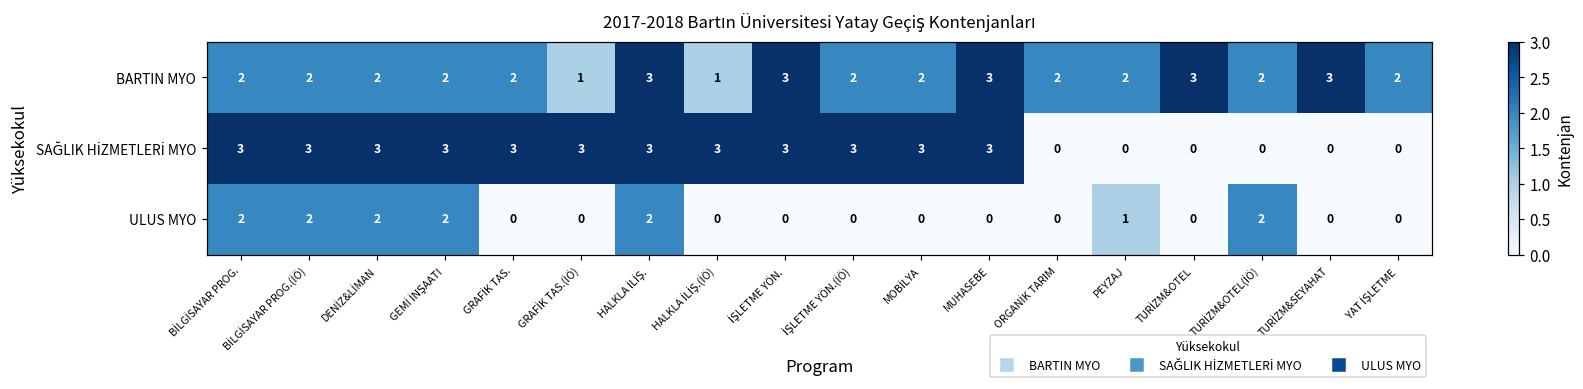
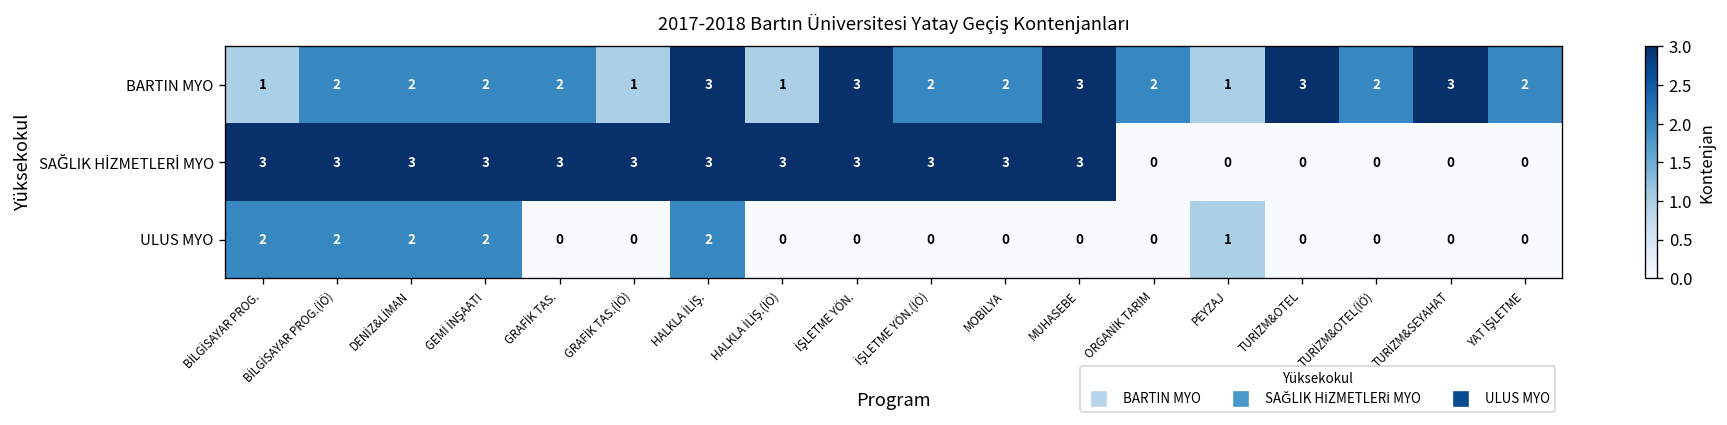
  {
    "BARTIN MYO": {
-     "BİLGİSAYAR PROG.": 2,
+     "BİLGİSAYAR PROG.": 1,
      "BİLGİSAYAR PROG.(İÖ)": 2,
      "DENİZ&LİMAN": 2,
      "GEMİ İNŞAATI": 2,
      "GRAFİK TAS.": 2,
      "GRAFİK TAS.(İÖ)": 1,
      "HALKLA İLİŞ.": 3,
      "HALKLA İLİŞ.(İÖ)": 1,
      "İŞLETME YÖN.": 3,
      "İŞLETME YÖN.(İÖ)": 2,
      "MOBİLYA": 2,
      "MUHASEBE": 3,
      "ORGANİK TARIM": 2,
-     "PEYZAJ": 2,
+     "PEYZAJ": 1,
      "TURİZM&OTEL": 3,
      "TURİZM&OTEL(İÖ)": 2,
      "TURİZM&SEYAHAT": 3,
      "YAT İŞLETME": 2
    },
    "SAĞLIK HİZMETLERİ MYO": {
      "BİLGİSAYAR PROG.": 3,
      "BİLGİSAYAR PROG.(İÖ)": 3,
      "DENİZ&LİMAN": 3,
      "GEMİ İNŞAATI": 3,
      "GRAFİK TAS.": 3,
      "GRAFİK TAS.(İÖ)": 3,
      "HALKLA İLİŞ.": 3,
      "HALKLA İLİŞ.(İÖ)": 3,
      "İŞLETME YÖN.": 3,
      "İŞLETME YÖN.(İÖ)": 3,
      "MOBİLYA": 3,
      "MUHASEBE": 3,
      "ORGANİK TARIM": 0,
      "PEYZAJ": 0,
      "TURİZM&OTEL": 0,
      "TURİZM&OTEL(İÖ)": 0,
      "TURİZM&SEYAHAT": 0,
      "YAT İŞLETME": 0
    },
    "ULUS MYO": {
      "BİLGİSAYAR PROG.": 2,
      "BİLGİSAYAR PROG.(İÖ)": 2,
      "DENİZ&LİMAN": 2,
      "GEMİ İNŞAATI": 2,
      "GRAFİK TAS.": 0,
      "GRAFİK TAS.(İÖ)": 0,
      "HALKLA İLİŞ.": 2,
      "HALKLA İLİŞ.(İÖ)": 0,
      "İŞLETME YÖN.": 0,
      "İŞLETME YÖN.(İÖ)": 0,
      "MOBİLYA": 0,
      "MUHASEBE": 0,
      "ORGANİK TARIM": 0,
      "PEYZAJ": 1,
      "TURİZM&OTEL": 0,
-     "TURİZM&OTEL(İÖ)": 2,
+     "TURİZM&OTEL(İÖ)": 0,
      "TURİZM&SEYAHAT": 0,
      "YAT İŞLETME": 0
    }
  }
